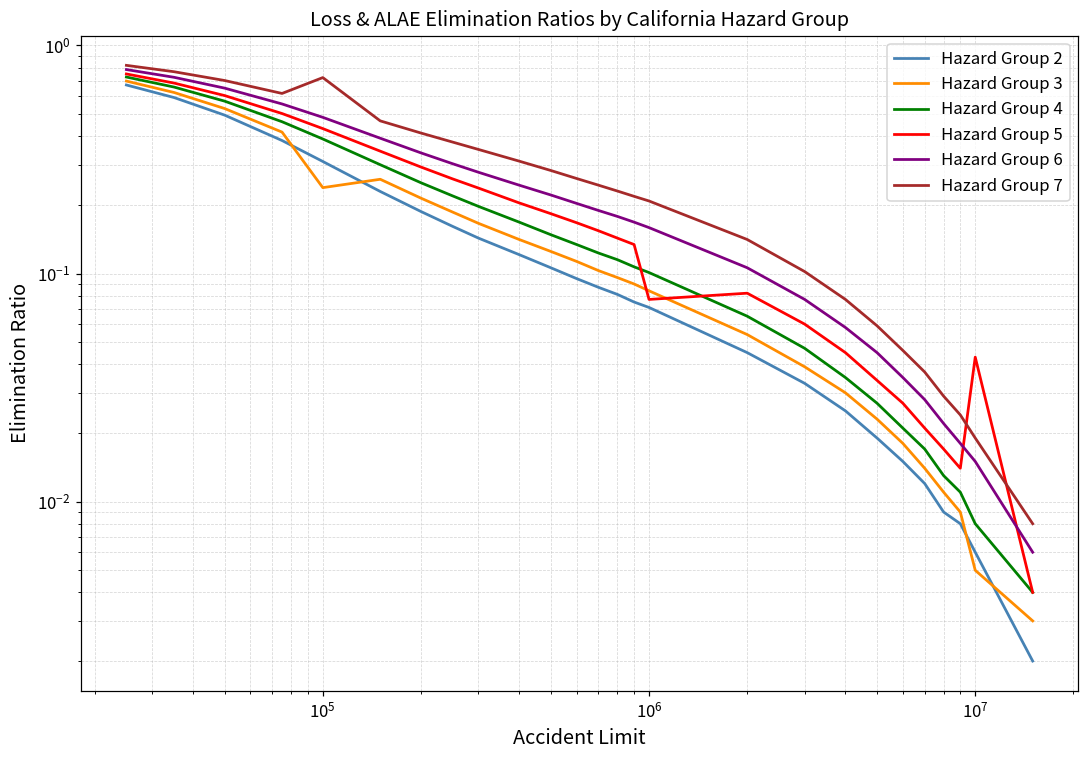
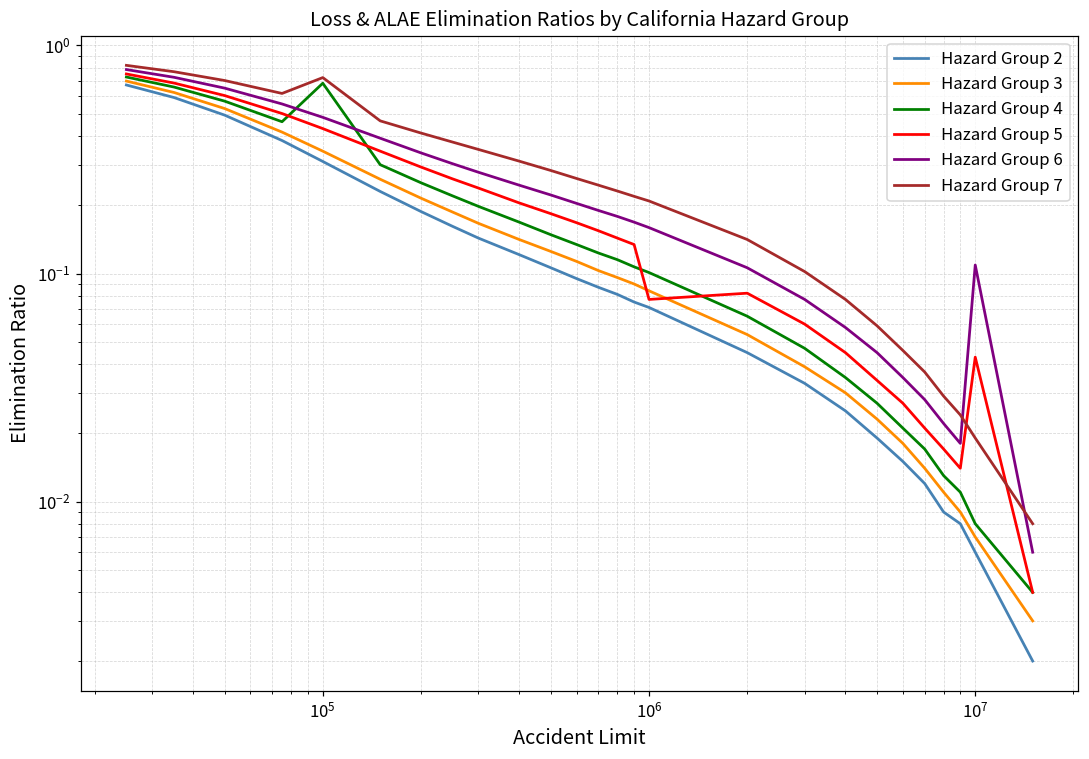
  {
    "Hazard Group 2": {
      "10^5": 0.31,
      "10^6": 0.071,
      "10^7": 0.006
    },
    "Hazard Group 3": {
-     "10^5": 0.24,
+     "10^5": 0.34,
      "10^6": 0.084,
-     "10^7": 0.005
+     "10^7": 0.007
    },
    "Hazard Group 4": {
-     "10^5": 0.39,
+     "10^5": 0.68,
      "10^6": 0.10,
      "10^7": 0.0080
    },
    "Hazard Group 5": {
      "10^5": 0.43,
      "10^6": 0.077,
      "10^7": 0.043
    },
    "Hazard Group 6": {
      "10^5": 0.48,
      "10^6": 0.16,
-     "10^7": 0.015
+     "10^7": 0.11
    },
    "Hazard Group 7": {
      "10^5": 0.72,
      "10^6": 0.21,
      "10^7": 0.019
    }
  }
